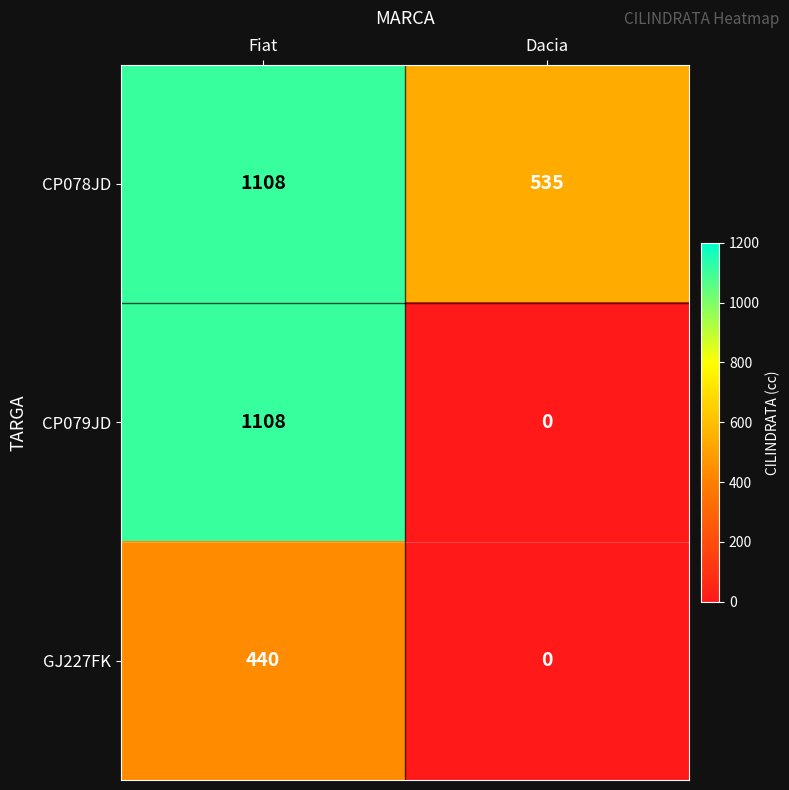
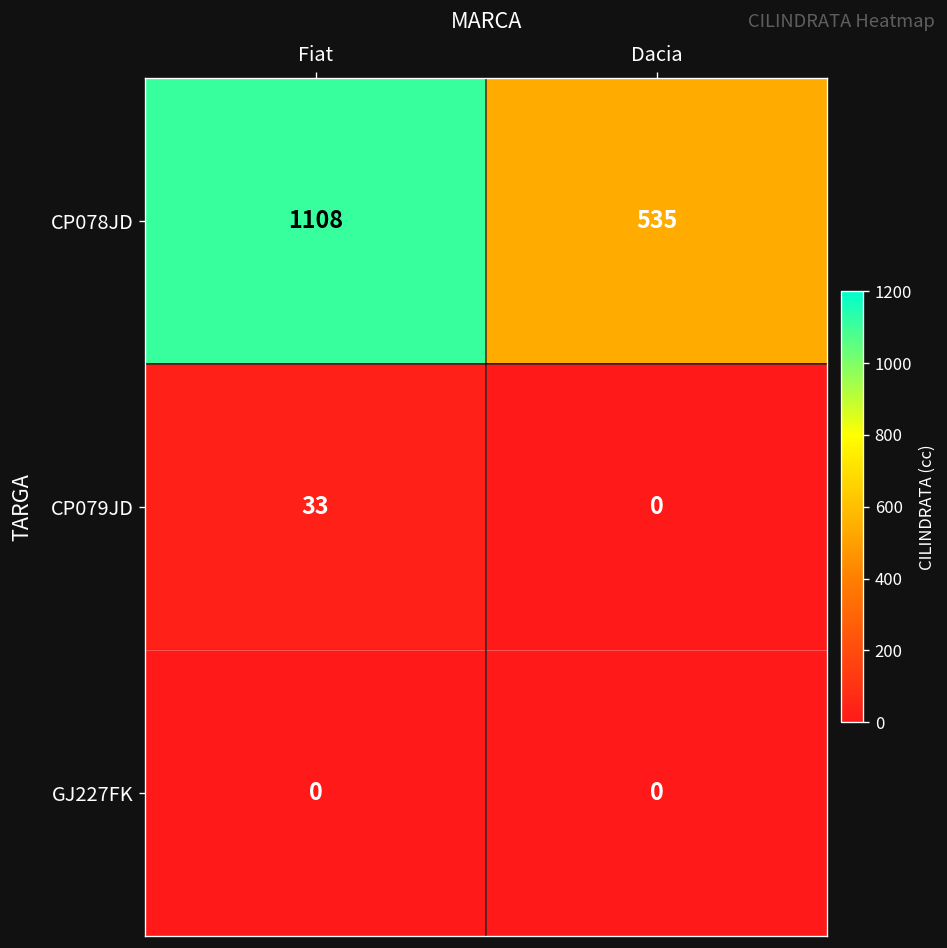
  {
    "CP078JD": {
      "Fiat": 1108,
      "Dacia": 535
    },
    "CP079JD": {
-     "Fiat": 1108,
+     "Fiat": 33,
      "Dacia": 0
    },
    "GJ227FK": {
-     "Fiat": 440,
+     "Fiat": 0,
      "Dacia": 0
    }
  }
